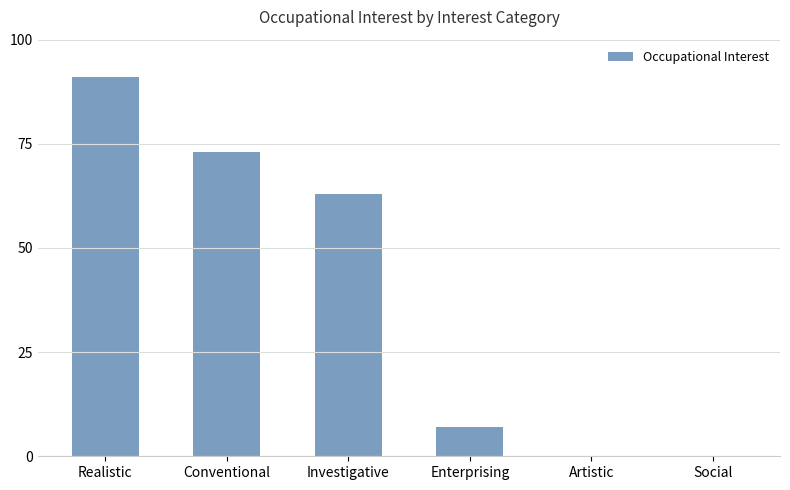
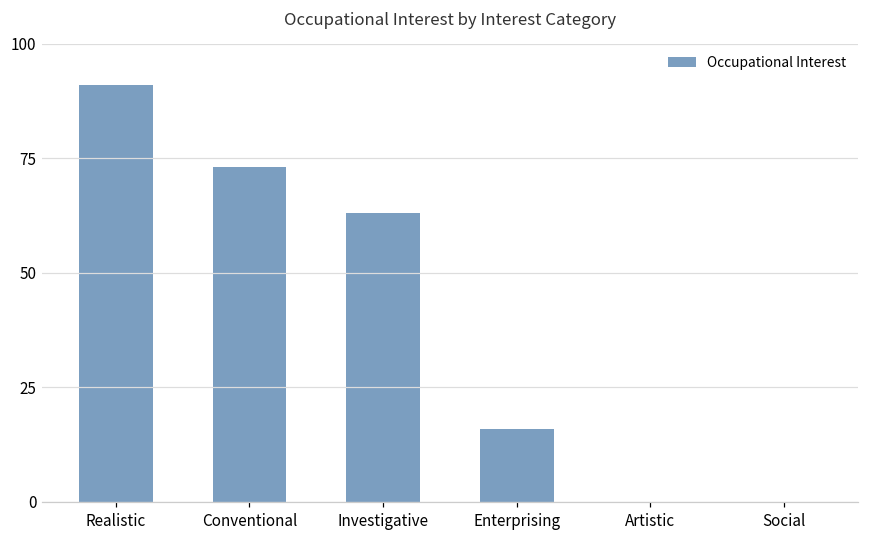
  {
    "Realistic": 91,
    "Conventional": 73,
    "Investigative": 63,
-   "Enterprising": 7,
+   "Enterprising": 16,
    "Artistic": 0,
    "Social": 0
  }
